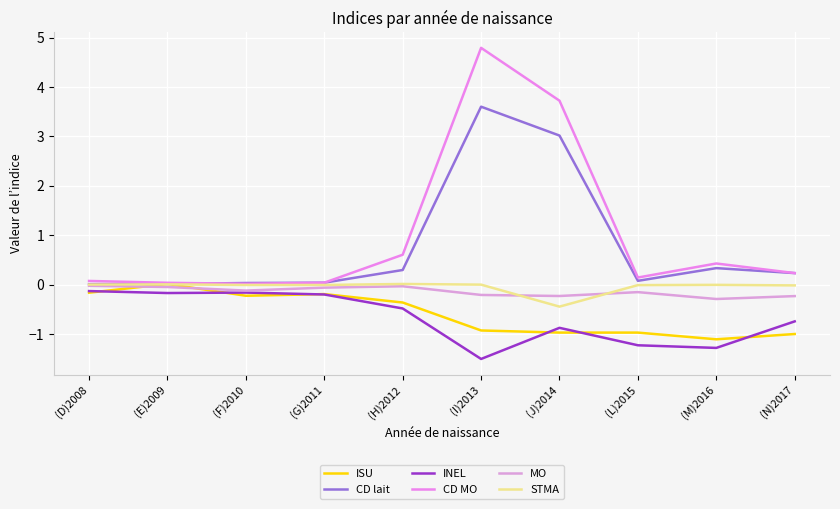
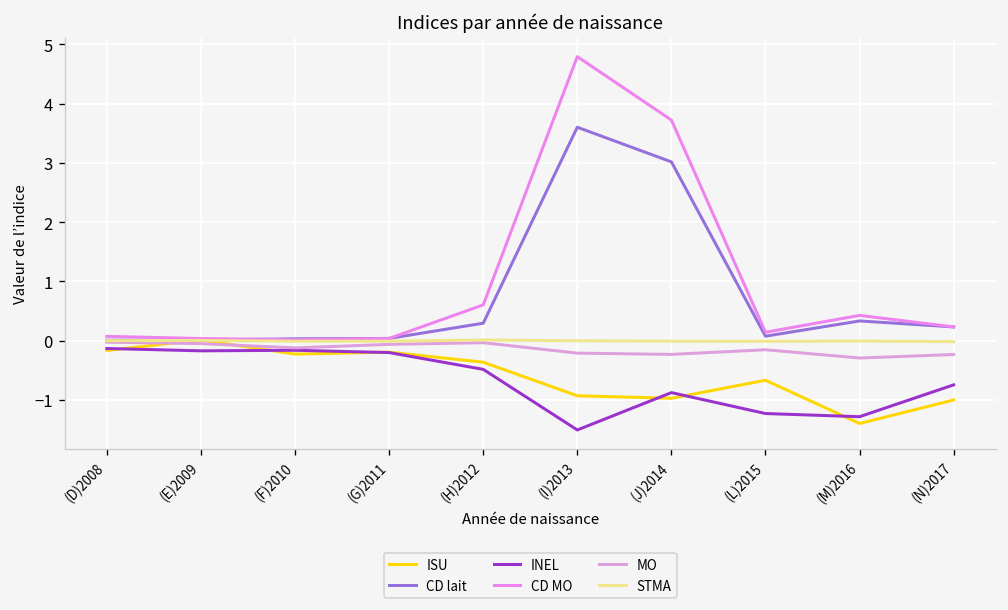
  {
    "ISU": {
      "(F)2010": -0.2,
      "(H)2012": -0.4,
      "(I)2013": -0.9,
      "(J)2014": -1.0,
-     "(L)2015": -1.0,
-     "(M)2016": -1.1,
+     "(L)2015": -0.7,
+     "(M)2016": -1.4,
      "(N)2017": -1.0
    },
    "CD lait": {
      "(H)2012": 0.3,
      "(I)2013": 3.6,
      "(J)2014": 3.0,
      "(L)2015": 0.1,
      "(M)2016": 0.3
    },
    "INEL": {
      "(E)2009": -0.2,
      "(H)2012": -0.5,
      "(I)2013": -1.5,
      "(J)2014": -0.9,
      "(L)2015": -1.2,
      "(M)2016": -1.3,
      "(N)2017": -0.7
    },
    "STMA": {
      "(I)2013": 0.0,
-     "(J)2014": -0.4,
+     "(J)2014": 0.0,
      "(L)2015": 0.0,
      "(M)2016": 0.0,
      "(N)2017": 0.0
    }
  }
